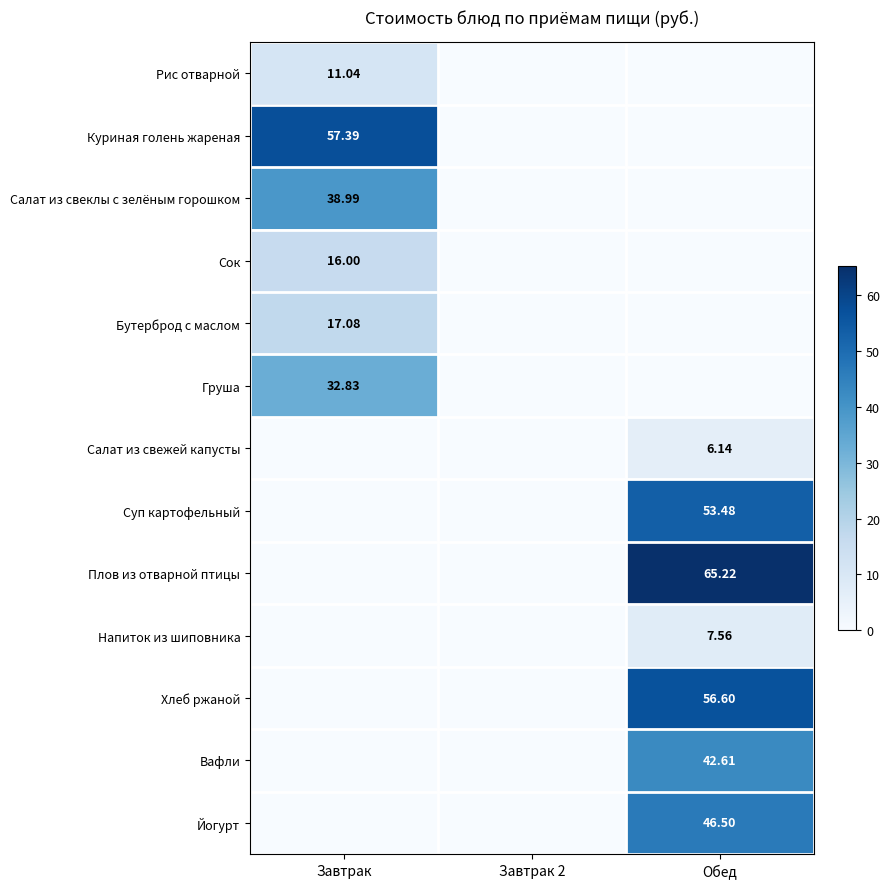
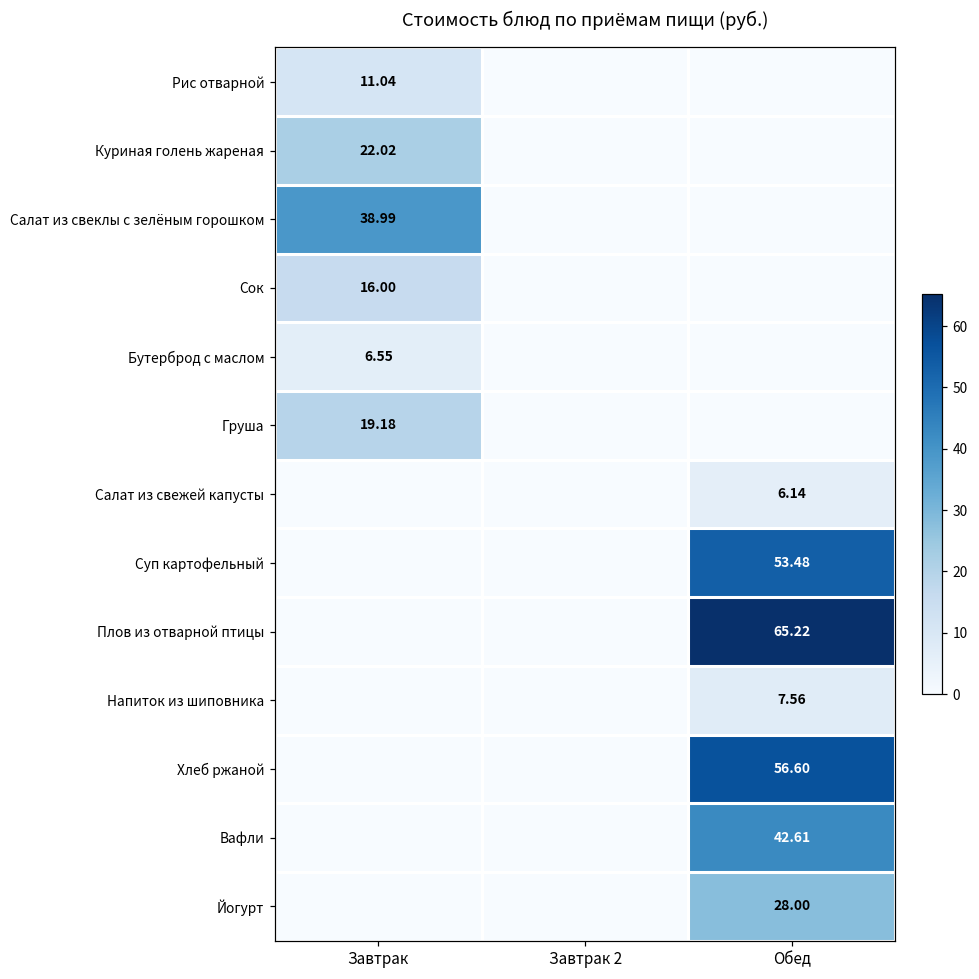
  {
    "Рис отварной": {
      "Завтрак": 11.04
    },
    "Куриная голень жареная": {
-     "Завтрак": 57.39
+     "Завтрак": 22.02
    },
    "Салат из свеклы с зелёным горошком": {
      "Завтрак": 38.99
    },
    "Сок": {
      "Завтрак": 16.00
    },
    "Бутерброд с маслом": {
-     "Завтрак": 17.08
+     "Завтрак": 6.55
    },
    "Груша": {
-     "Завтрак": 32.83
+     "Завтрак": 19.18
    },
    "Салат из свежей капусты": {
      "Обед": 6.14
    },
    "Суп картофельный": {
      "Обед": 53.48
    },
    "Плов из отварной птицы": {
      "Обед": 65.22
    },
    "Напиток из шиповника": {
      "Обед": 7.56
    },
    "Хлеб ржаной": {
      "Обед": 56.60
    },
    "Вафли": {
      "Обед": 42.61
    },
    "Йогурт": {
-     "Обед": 46.50
+     "Обед": 28.00
    }
  }
